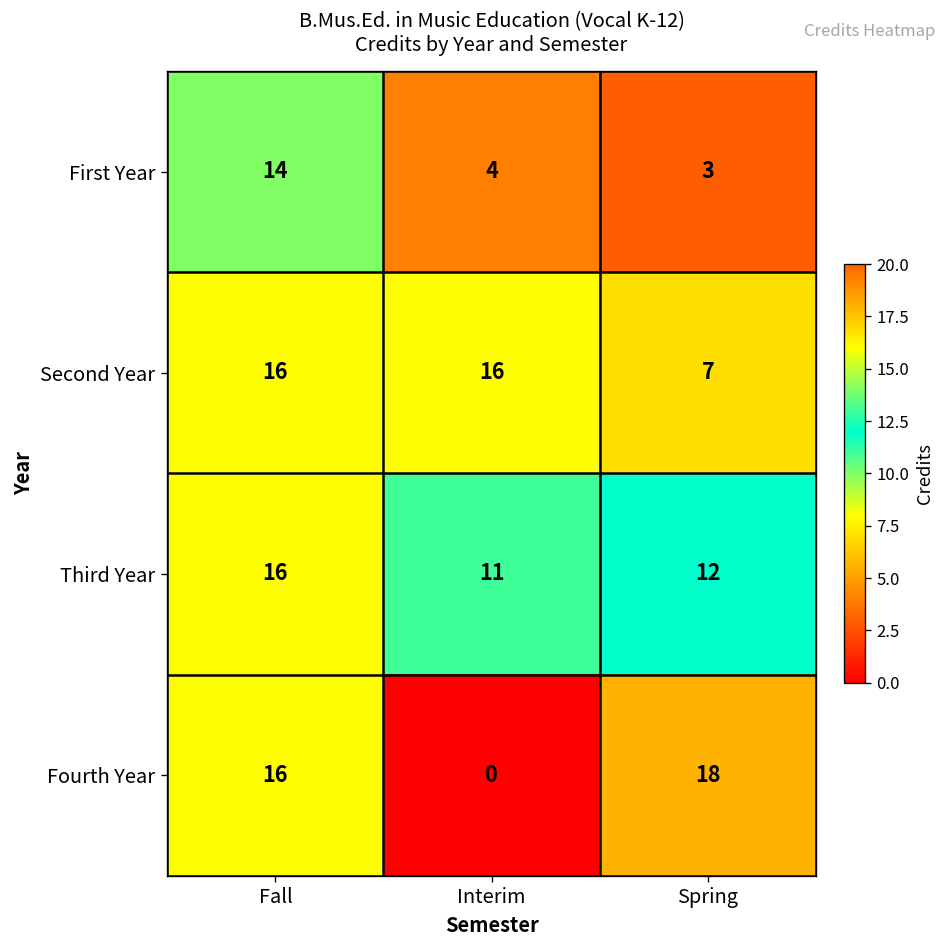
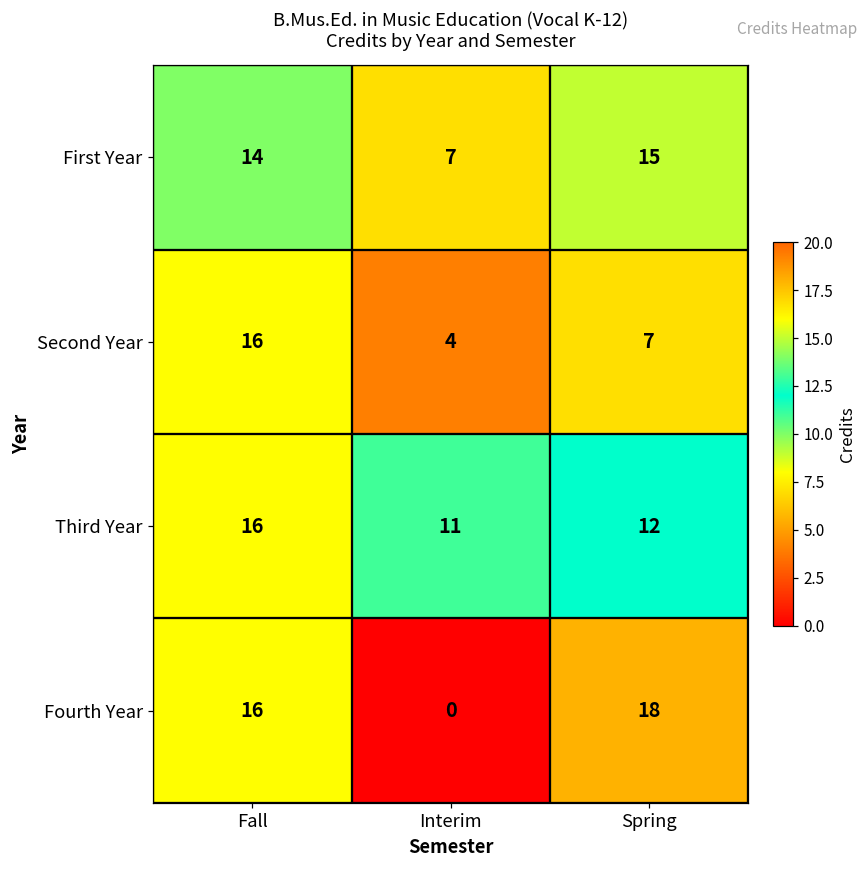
  {
    "First Year": {
      "Fall": 14,
-     "Interim": 4,
-     "Spring": 3
+     "Interim": 7,
+     "Spring": 15
    },
    "Second Year": {
      "Fall": 16,
-     "Interim": 16,
+     "Interim": 4,
      "Spring": 7
    },
    "Third Year": {
      "Fall": 16,
      "Interim": 11,
      "Spring": 12
    },
    "Fourth Year": {
      "Fall": 16,
      "Interim": 0,
      "Spring": 18
    }
  }
